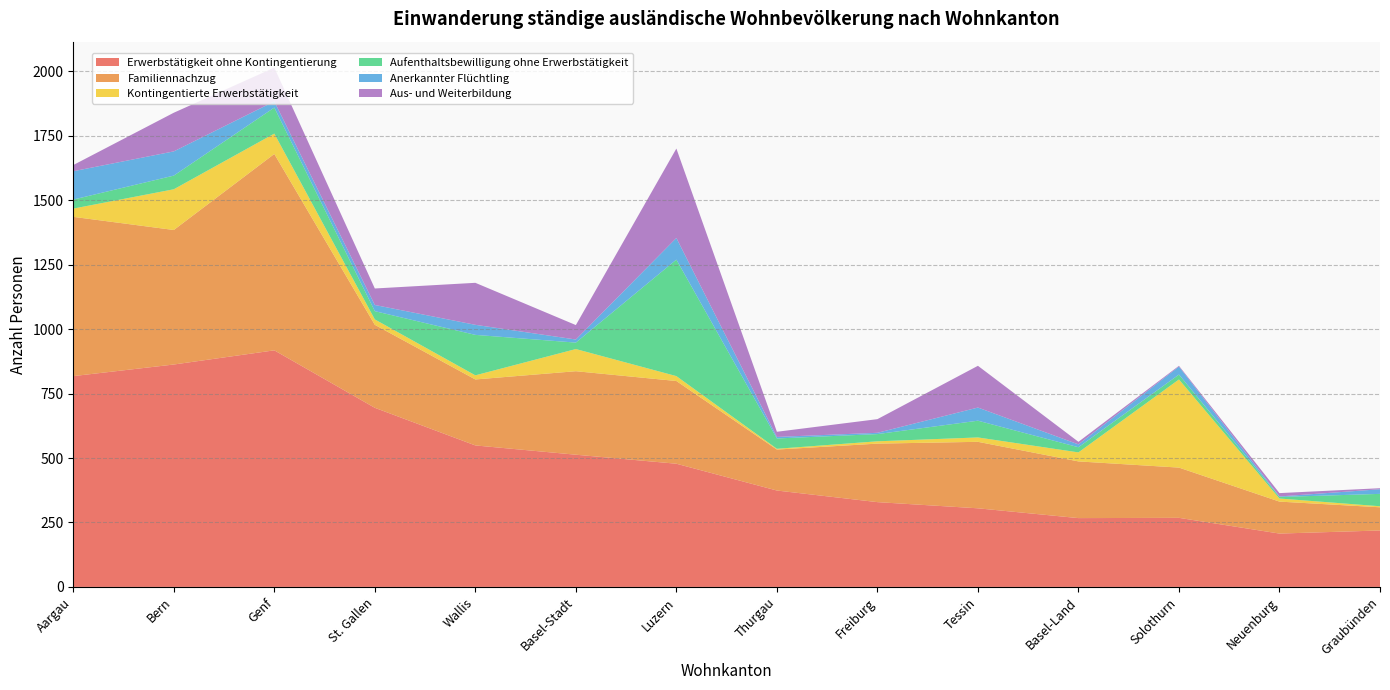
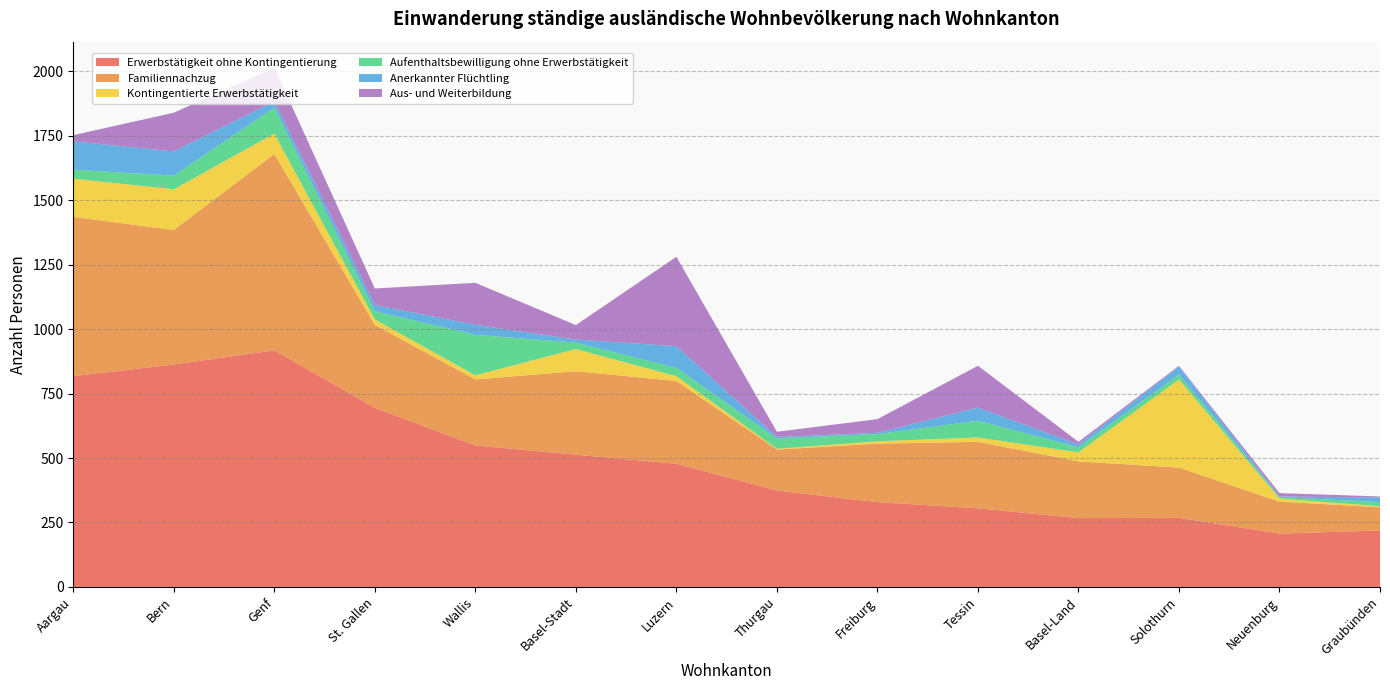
  {
    "Kontingentierte Erwerbstätigkeit": {
-     "Aargau": 30,
+     "Aargau": 150,
      "Bern": 160,
      "Genf": 80,
      "St. Gallen": 20,
      "Wallis": 20,
      "Basel-Stadt": 90,
      "Luzern": 20,
      "Tessin": 20,
      "Basel-Land": 40,
      "Solothurn": 340
    },
    "Aufenthaltsbewilligung ohne Erwerbstätigkeit": {
      "Aargau": 40,
      "Bern": 50,
      "Genf": 100,
      "St. Gallen": 30,
      "Wallis": 160,
      "Basel-Stadt": 30,
-     "Luzern": 450,
+     "Luzern": 30,
      "Tessin": 70,
      "Basel-Land": 20,
      "Solothurn": 20,
-     "Graubünden": 50
+     "Graubünden": 20
    },
    "Anerkannter Flüchtling": {
      "Aargau": 110,
      "Bern": 90,
      "St. Gallen": 20,
      "Wallis": 40,
      "Basel-Stadt": 10,
      "Luzern": 80,
      "Tessin": 50,
      "Basel-Land": 10
    },
    "Aus- und Weiterbildung": {
      "Aargau": 20,
      "Bern": 150,
      "St. Gallen": 60,
      "Wallis": 160,
      "Basel-Stadt": 60,
      "Luzern": 350,
      "Thurgau": 20,
      "Freiburg": 50,
      "Tessin": 160,
      "Basel-Land": 10,
      "Neuenburg": 10
    }
  }
